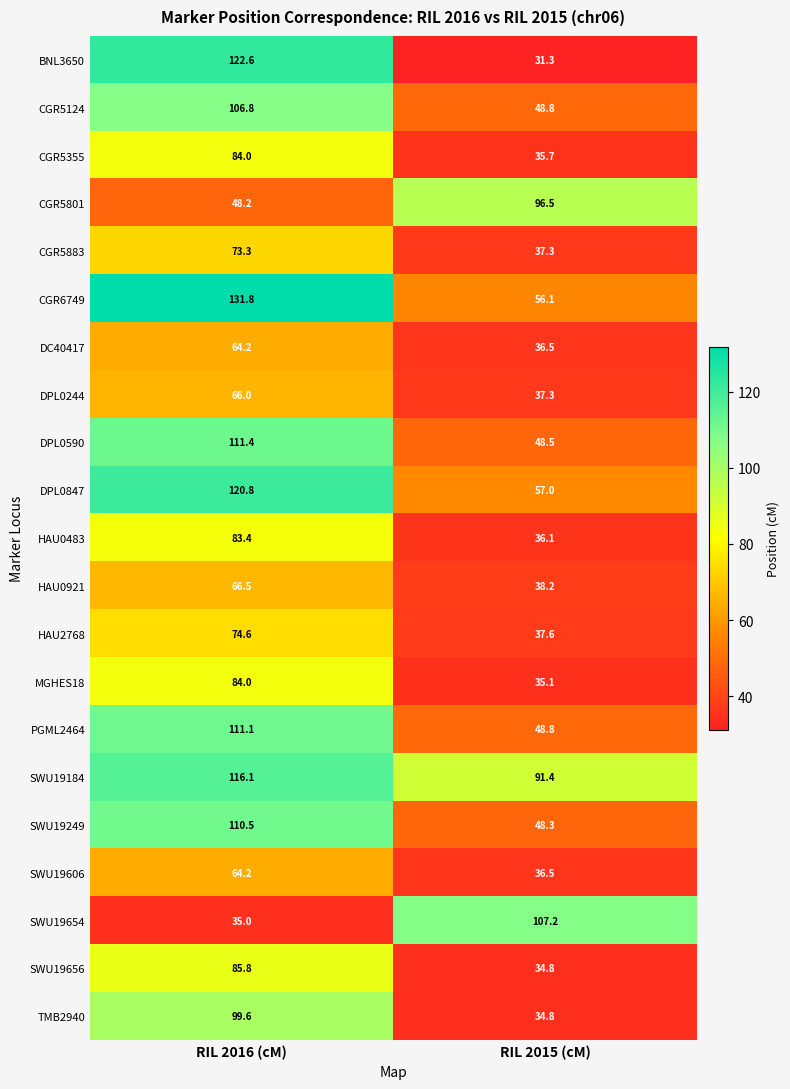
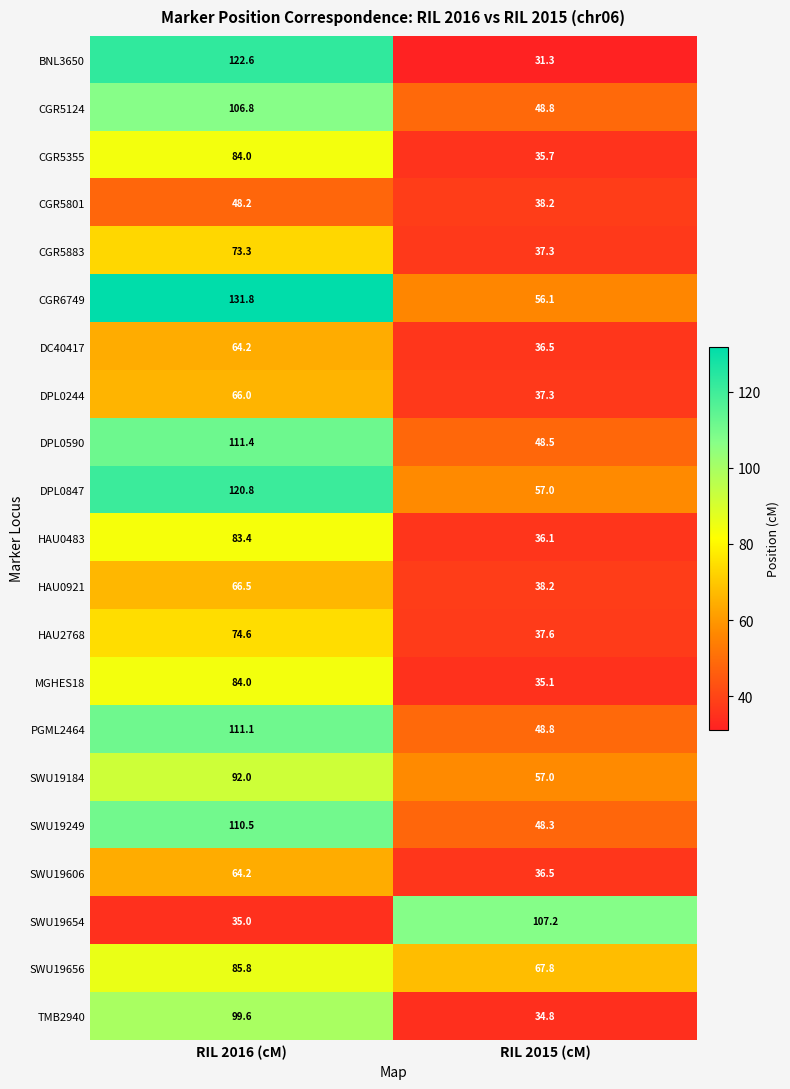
  {
    "BNL3650": {
      "RIL 2016 (cM)": 122.6,
      "RIL 2015 (cM)": 31.3
    },
    "CGR5124": {
      "RIL 2016 (cM)": 106.8,
      "RIL 2015 (cM)": 48.8
    },
    "CGR5355": {
      "RIL 2016 (cM)": 84.0,
      "RIL 2015 (cM)": 35.7
    },
    "CGR5801": {
      "RIL 2016 (cM)": 48.2,
-     "RIL 2015 (cM)": 96.5
+     "RIL 2015 (cM)": 38.2
    },
    "CGR5883": {
      "RIL 2016 (cM)": 73.3,
      "RIL 2015 (cM)": 37.3
    },
    "CGR6749": {
      "RIL 2016 (cM)": 131.8,
      "RIL 2015 (cM)": 56.1
    },
    "DC40417": {
      "RIL 2016 (cM)": 64.2,
      "RIL 2015 (cM)": 36.5
    },
    "DPL0244": {
      "RIL 2016 (cM)": 66.0,
      "RIL 2015 (cM)": 37.3
    },
    "DPL0590": {
      "RIL 2016 (cM)": 111.4,
      "RIL 2015 (cM)": 48.5
    },
    "DPL0847": {
      "RIL 2016 (cM)": 120.8,
      "RIL 2015 (cM)": 57.0
    },
    "HAU0483": {
      "RIL 2016 (cM)": 83.4,
      "RIL 2015 (cM)": 36.1
    },
    "HAU0921": {
      "RIL 2016 (cM)": 66.5,
      "RIL 2015 (cM)": 38.2
    },
    "HAU2768": {
      "RIL 2016 (cM)": 74.6,
      "RIL 2015 (cM)": 37.6
    },
    "MGHES18": {
      "RIL 2016 (cM)": 84.0,
      "RIL 2015 (cM)": 35.1
    },
    "PGML2464": {
      "RIL 2016 (cM)": 111.1,
      "RIL 2015 (cM)": 48.8
    },
    "SWU19184": {
-     "RIL 2016 (cM)": 116.1,
-     "RIL 2015 (cM)": 91.4
+     "RIL 2016 (cM)": 92.0,
+     "RIL 2015 (cM)": 57.0
    },
    "SWU19249": {
      "RIL 2016 (cM)": 110.5,
      "RIL 2015 (cM)": 48.3
    },
    "SWU19606": {
      "RIL 2016 (cM)": 64.2,
      "RIL 2015 (cM)": 36.5
    },
    "SWU19654": {
      "RIL 2016 (cM)": 35.0,
      "RIL 2015 (cM)": 107.2
    },
    "SWU19656": {
      "RIL 2016 (cM)": 85.8,
-     "RIL 2015 (cM)": 34.8
+     "RIL 2015 (cM)": 67.8
    },
    "TMB2940": {
      "RIL 2016 (cM)": 99.6,
      "RIL 2015 (cM)": 34.8
    }
  }
